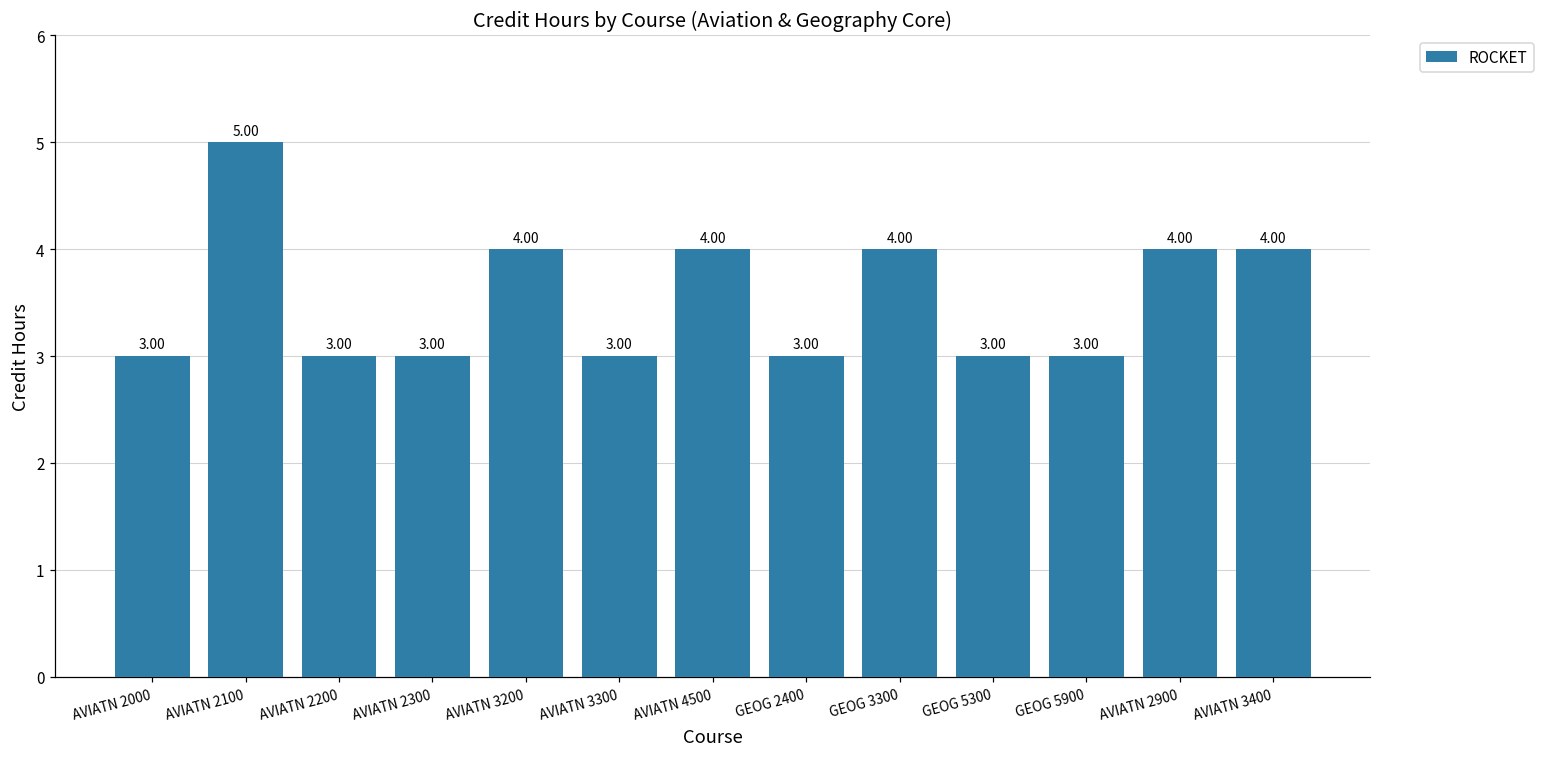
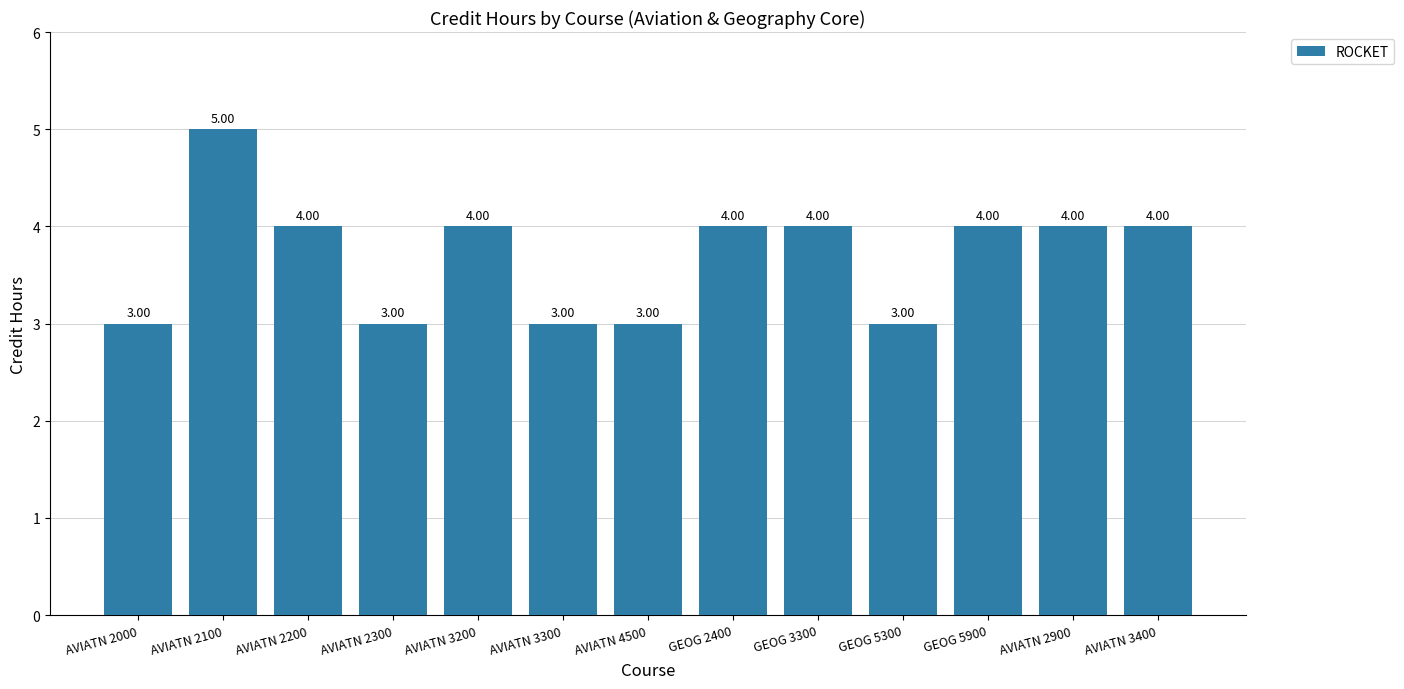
  {
    "AVIATN 2000": 3.00,
    "AVIATN 2100": 5.00,
-   "AVIATN 2200": 3.00,
+   "AVIATN 2200": 4.00,
    "AVIATN 2300": 3.00,
    "AVIATN 3200": 4.00,
    "AVIATN 3300": 3.00,
-   "AVIATN 4500": 4.00,
-   "GEOG 2400": 3.00,
+   "AVIATN 4500": 3.00,
+   "GEOG 2400": 4.00,
    "GEOG 3300": 4.00,
    "GEOG 5300": 3.00,
-   "GEOG 5900": 3.00,
+   "GEOG 5900": 4.00,
    "AVIATN 2900": 4.00,
    "AVIATN 3400": 4.00
  }
